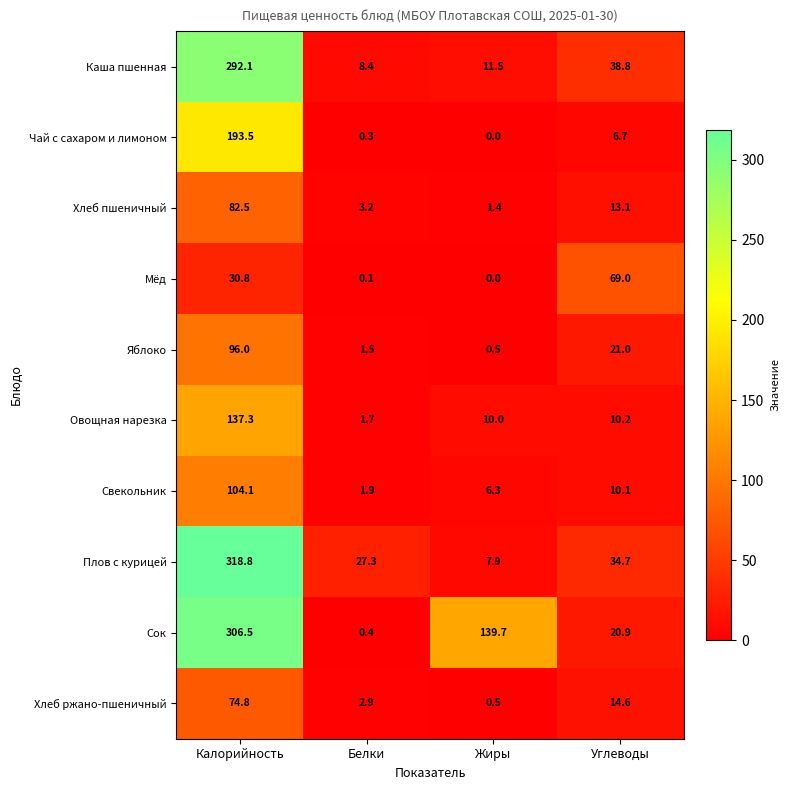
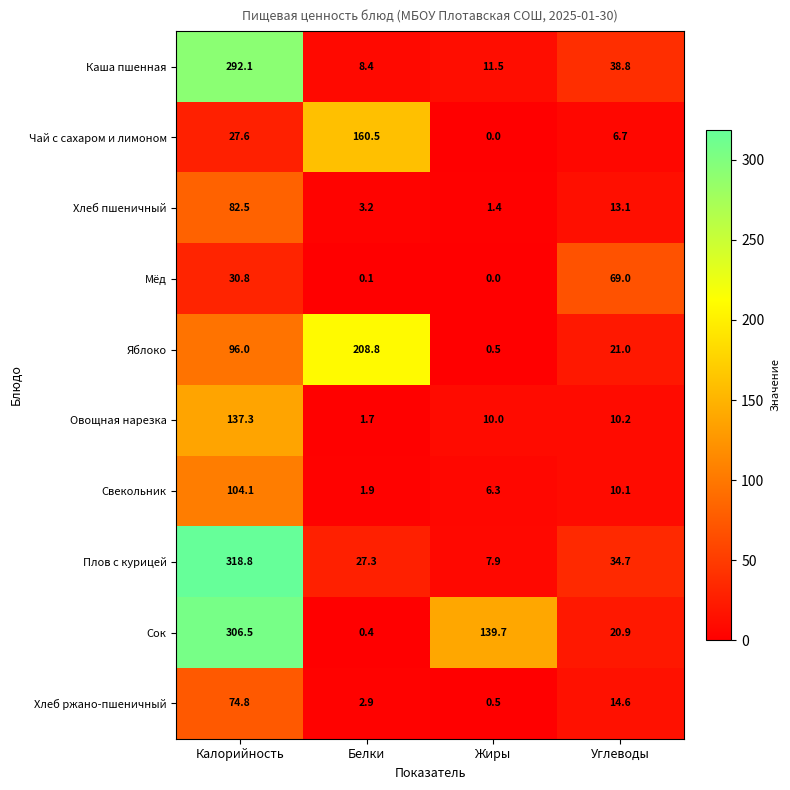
  {
    "Каша пшенная": {
      "Калорийность": 292.1,
      "Белки": 8.4,
      "Жиры": 11.5,
      "Углеводы": 38.8
    },
    "Чай с сахаром и лимоном": {
-     "Калорийность": 193.5,
-     "Белки": 0.3,
+     "Калорийность": 27.6,
+     "Белки": 160.5,
      "Жиры": 0.0,
      "Углеводы": 6.7
    },
    "Хлеб пшеничный": {
      "Калорийность": 82.5,
      "Белки": 3.2,
      "Жиры": 1.4,
      "Углеводы": 13.1
    },
    "Мёд": {
      "Калорийность": 30.8,
      "Белки": 0.1,
      "Жиры": 0.0,
      "Углеводы": 69.0
    },
    "Яблоко": {
      "Калорийность": 96.0,
-     "Белки": 1.5,
+     "Белки": 208.8,
      "Жиры": 0.5,
      "Углеводы": 21.0
    },
    "Овощная нарезка": {
      "Калорийность": 137.3,
      "Белки": 1.7,
      "Жиры": 10.0,
      "Углеводы": 10.2
    },
    "Свекольник": {
      "Калорийность": 104.1,
      "Белки": 1.9,
      "Жиры": 6.3,
      "Углеводы": 10.1
    },
    "Плов с курицей": {
      "Калорийность": 318.8,
      "Белки": 27.3,
      "Жиры": 7.9,
      "Углеводы": 34.7
    },
    "Сок": {
      "Калорийность": 306.5,
      "Белки": 0.4,
      "Жиры": 139.7,
      "Углеводы": 20.9
    },
    "Хлеб ржано-пшеничный": {
      "Калорийность": 74.8,
      "Белки": 2.9,
      "Жиры": 0.5,
      "Углеводы": 14.6
    }
  }
